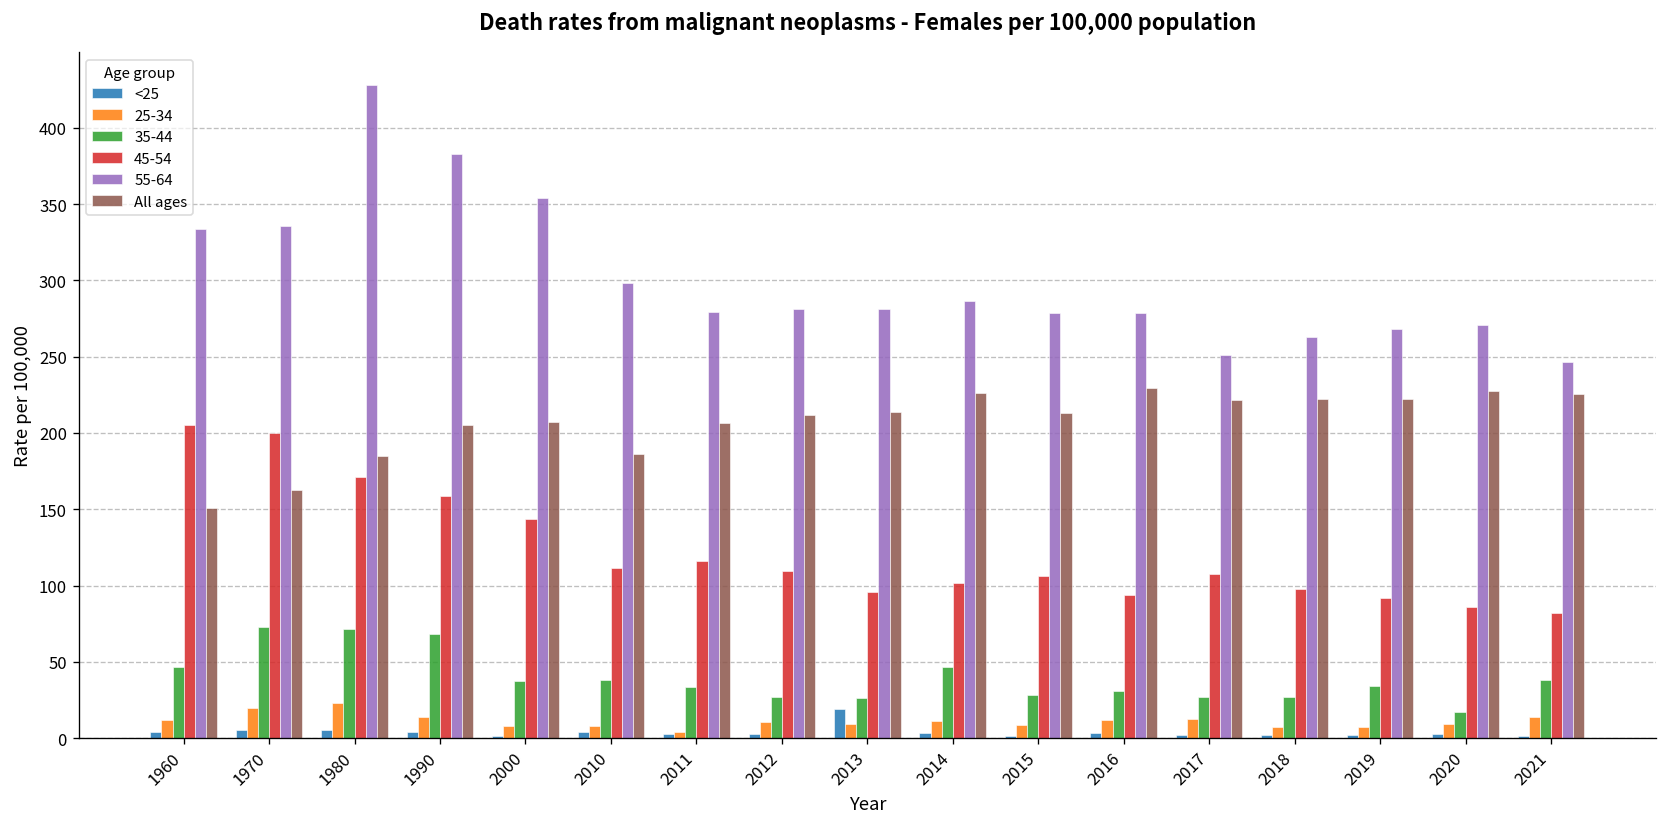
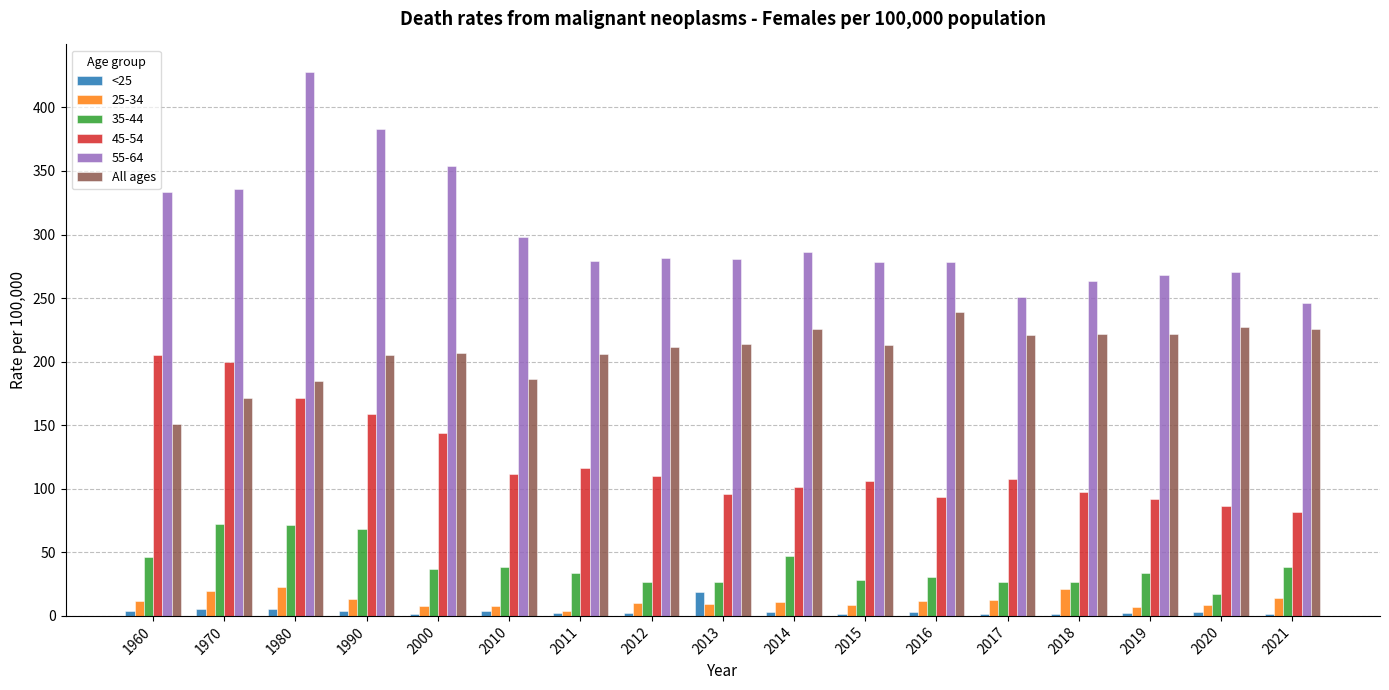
  {
    "<25": {
      "1960": 4,
      "1970": 5,
      "1980": 5,
      "1990": 4,
      "2010": 4,
      "2011": 2,
      "2012": 2,
      "2013": 19,
      "2014": 3,
      "2016": 3,
      "2019": 2,
      "2020": 3
    },
    "25-34": {
      "1960": 12,
      "1970": 20,
      "1980": 23,
      "1990": 14,
      "2000": 8,
      "2010": 8,
      "2011": 4,
      "2012": 10,
      "2013": 10,
      "2014": 11,
      "2015": 9,
      "2016": 12,
      "2017": 13,
-     "2018": 7,
+     "2018": 22,
      "2019": 7,
      "2020": 9,
      "2021": 14
    },
    "35-44": {
      "1960": 46,
      "1970": 73,
      "1980": 72,
      "1990": 68,
      "2000": 37,
      "2010": 38,
      "2011": 33,
      "2012": 27,
      "2013": 26,
      "2014": 47,
      "2015": 28,
      "2016": 31,
      "2017": 27,
      "2018": 27,
      "2019": 34,
      "2020": 17,
      "2021": 38
    },
    "45-54": {
      "1960": 205,
      "1970": 200,
      "1980": 171,
      "1990": 159,
      "2000": 144,
      "2010": 111,
      "2011": 116,
      "2012": 110,
      "2013": 96,
      "2014": 102,
      "2015": 106,
      "2016": 94,
      "2017": 107,
      "2018": 98,
      "2019": 92,
      "2020": 86,
      "2021": 82
    },
    "55-64": {
      "1960": 334,
      "1970": 336,
      "1980": 428,
      "1990": 383,
      "2000": 354,
      "2010": 298,
      "2011": 279,
      "2012": 282,
      "2013": 281,
      "2014": 286,
      "2015": 278,
      "2016": 278,
      "2017": 251,
      "2018": 263,
      "2019": 268,
      "2020": 271,
      "2021": 246
    },
    "All ages": {
      "1960": 151,
-     "1970": 162,
+     "1970": 171,
      "1980": 185,
      "1990": 205,
      "2000": 207,
      "2010": 186,
      "2011": 206,
      "2012": 212,
      "2013": 214,
      "2014": 226,
      "2015": 213,
-     "2016": 229,
+     "2016": 239,
      "2017": 221,
      "2018": 222,
      "2019": 222,
      "2020": 228,
      "2021": 226
    }
  }
